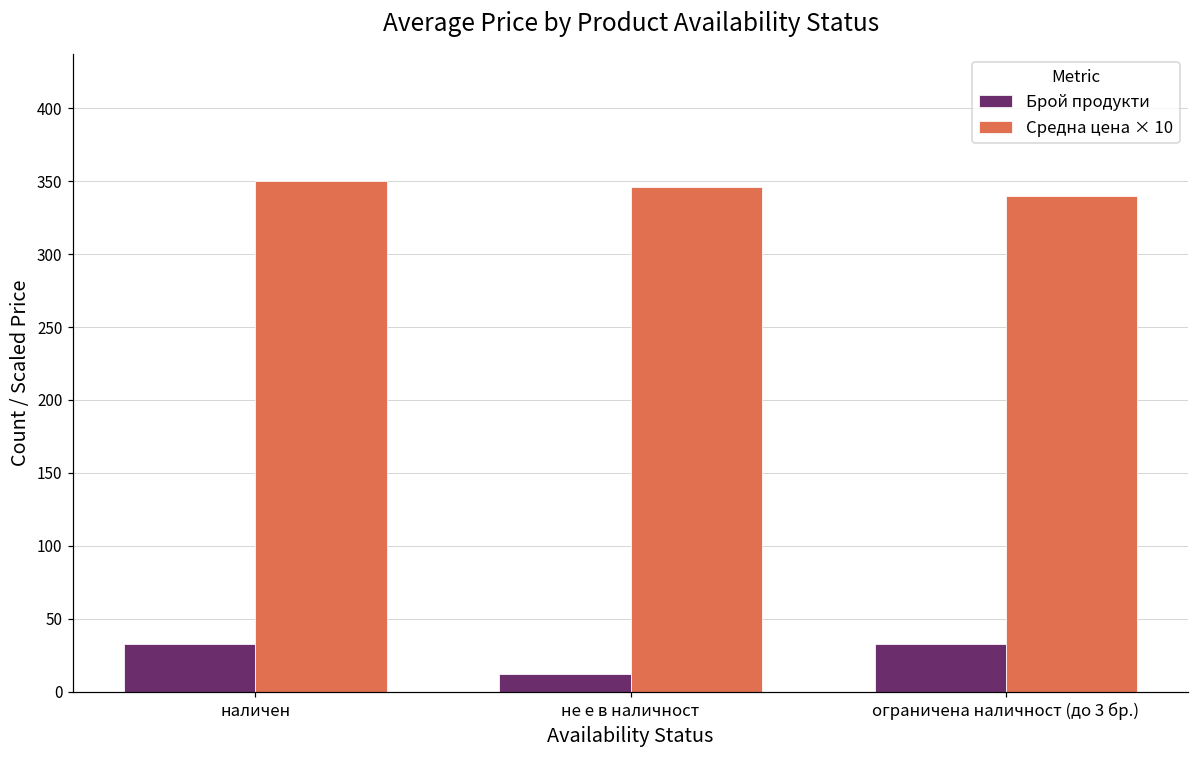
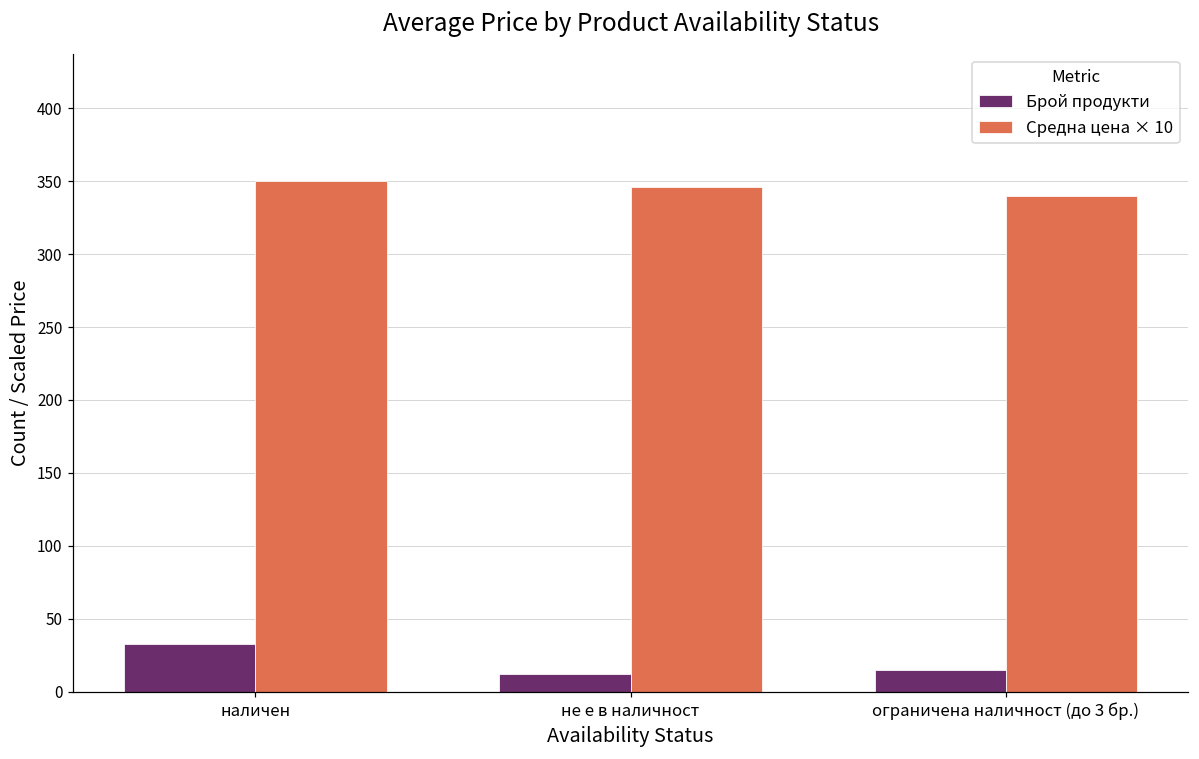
  {
    "Брой продукти": {
      "наличен": 33,
      "не е в наличност": 12,
-     "ограничена наличност (до 3 бр.)": 33
+     "ограничена наличност (до 3 бр.)": 15
    },
    "Средна цена × 10": {
      "наличен": 350,
      "не е в наличност": 346,
      "ограничена наличност (до 3 бр.)": 340
    }
  }
